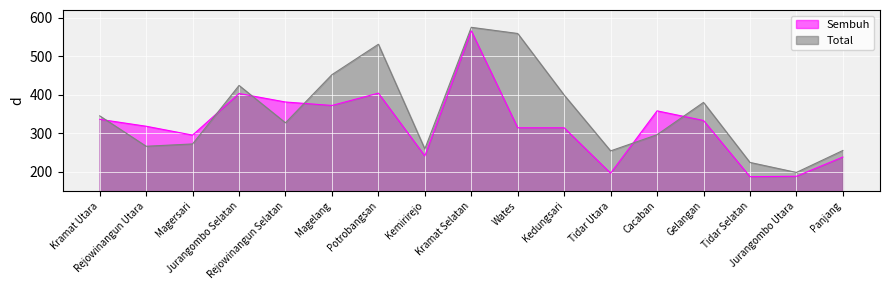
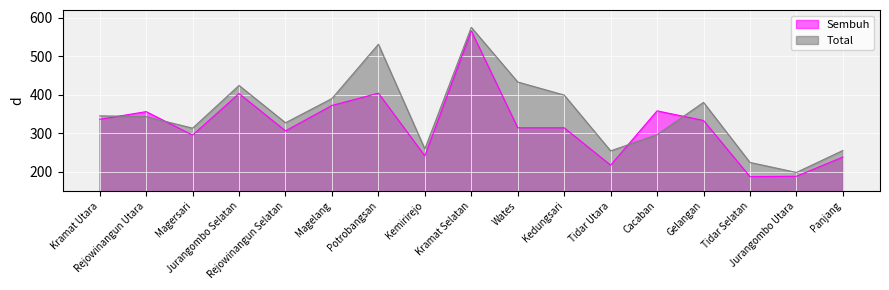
  {
    "Sembuh": {
      "Kramat Utara": 340,
-     "Rejowinangun Utara": 320,
+     "Rejowinangun Utara": 360,
      "Magersari": 300,
      "Jurangombo Selatan": 400,
-     "Rejowinangun Selatan": 380,
+     "Rejowinangun Selatan": 310,
      "Magelang": 370,
      "Potrobangsan": 400,
      "Kemirirejo": 240,
      "Kramat Selatan": 570,
      "Wates": 310,
      "Kedungsari": 310,
-     "Tidar Utara": 200,
+     "Tidar Utara": 220,
      "Cacaban": 360,
      "Gelangan": 330,
      "Tidar Selatan": 190,
      "Jurangombo Utara": 190,
      "Panjang": 240
    },
    "Total": {
      "Kramat Utara": 350,
-     "Rejowinangun Utara": 270,
-     "Magersari": 270,
+     "Rejowinangun Utara": 340,
+     "Magersari": 310,
      "Jurangombo Selatan": 420,
      "Rejowinangun Selatan": 330,
-     "Magelang": 450,
+     "Magelang": 390,
      "Potrobangsan": 530,
      "Kemirirejo": 260,
      "Kramat Selatan": 580,
-     "Wates": 560,
+     "Wates": 430,
      "Kedungsari": 400,
      "Tidar Utara": 250,
      "Cacaban": 300,
      "Gelangan": 380,
      "Tidar Selatan": 220,
      "Jurangombo Utara": 200,
      "Panjang": 260
    }
  }
